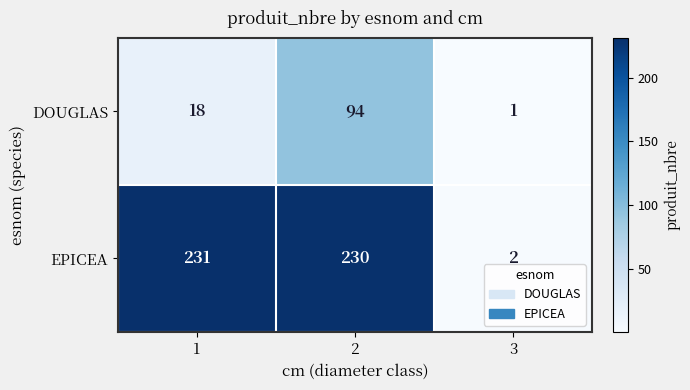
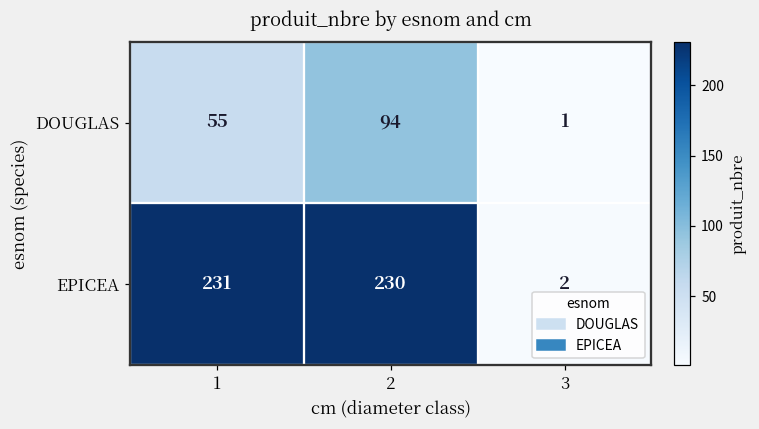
  {
    "DOUGLAS": {
-     "1": 18,
+     "1": 55,
      "2": 94,
      "3": 1
    },
    "EPICEA": {
      "1": 231,
      "2": 230
    }
  }
